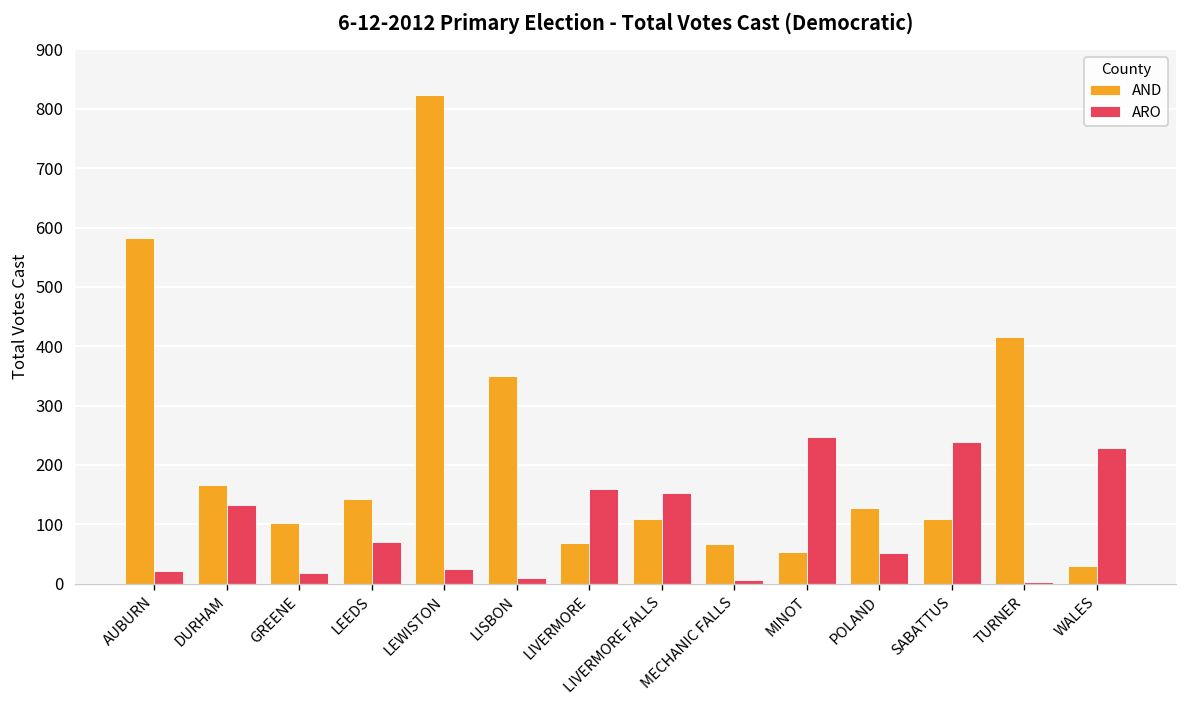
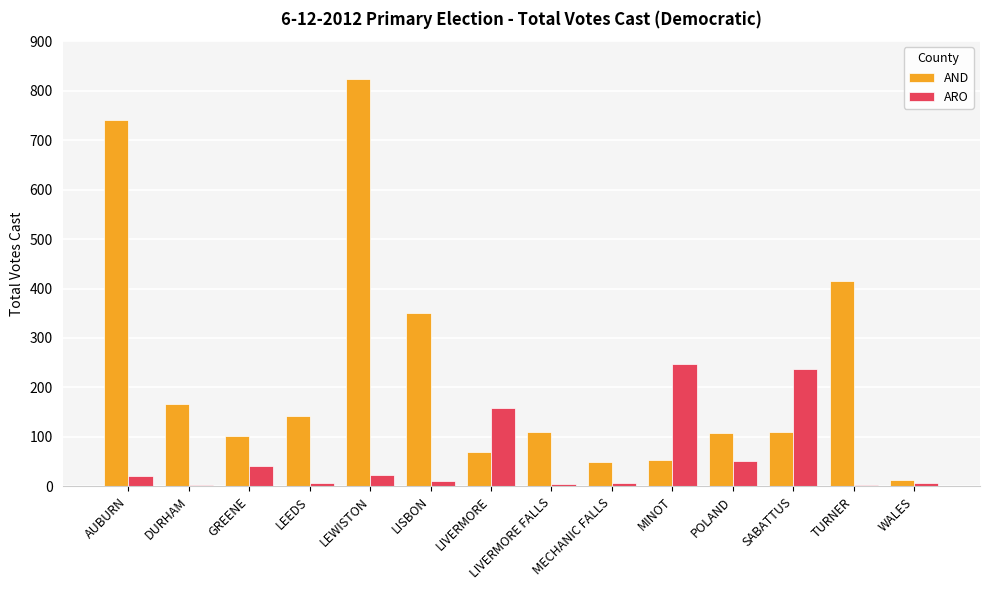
  {
    "AND": {
-     "AUBURN": 580,
+     "AUBURN": 740,
      "DURHAM": 170,
      "GREENE": 100,
      "LEEDS": 140,
      "LEWISTON": 820,
      "LISBON": 350,
      "LIVERMORE": 70,
      "LIVERMORE FALLS": 110,
-     "MECHANIC FALLS": 70,
+     "MECHANIC FALLS": 50,
      "MINOT": 50,
-     "POLAND": 130,
+     "POLAND": 110,
      "SABATTUS": 110,
      "TURNER": 420,
-     "WALES": 30
+     "WALES": 10
    },
    "ARO": {
      "AUBURN": 20,
-     "DURHAM": 130,
-     "GREENE": 20,
-     "LEEDS": 70,
+     "DURHAM": 0,
+     "GREENE": 40,
+     "LEEDS": 10,
      "LEWISTON": 20,
      "LISBON": 10,
      "LIVERMORE": 160,
-     "LIVERMORE FALLS": 150,
+     "LIVERMORE FALLS": 0,
      "MECHANIC FALLS": 10,
      "MINOT": 250,
      "POLAND": 50,
      "SABATTUS": 240,
-     "WALES": 230
+     "WALES": 10
    }
  }
